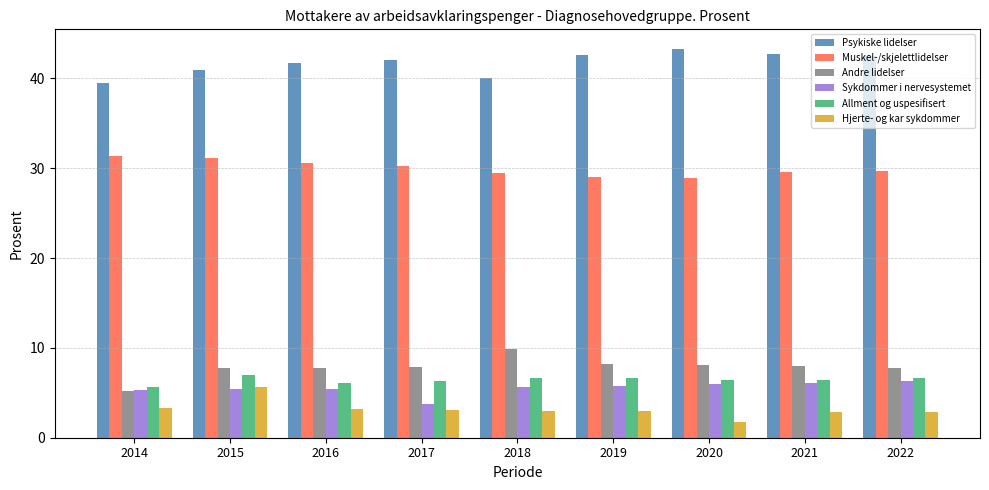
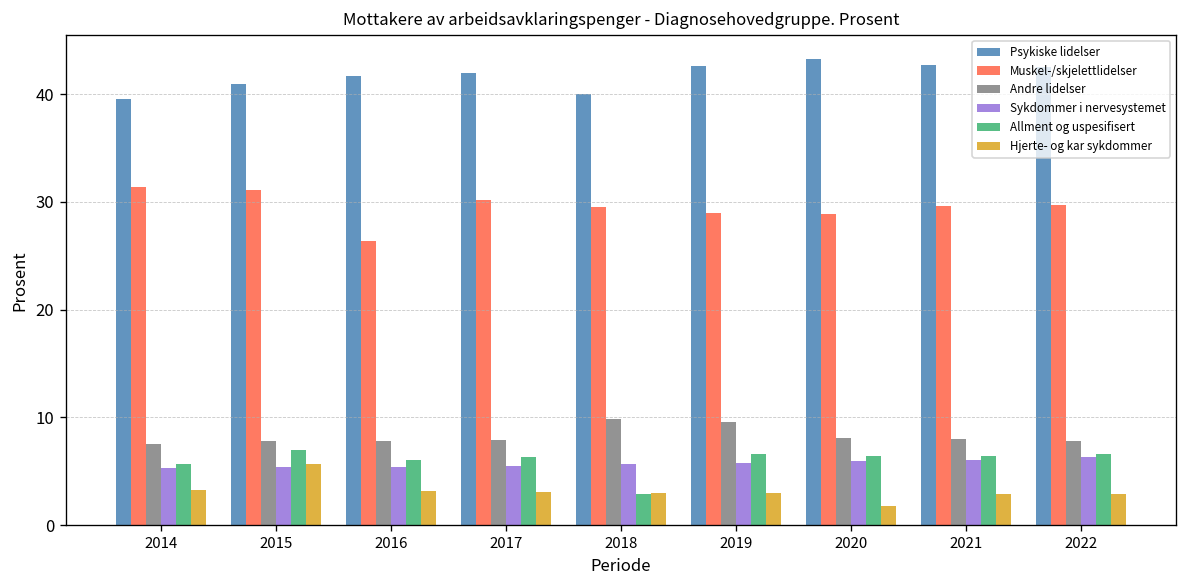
  {
    "Psykiske lidelser": {
      "2014": 40,
      "2015": 41,
      "2016": 42,
      "2017": 42,
      "2018": 40,
      "2019": 43,
      "2020": 43,
      "2021": 43
    },
    "Muskel-/skjelettlidelser": {
      "2014": 31,
      "2015": 31,
-     "2016": 31,
+     "2016": 26,
      "2017": 30,
      "2018": 30,
      "2019": 29,
      "2020": 29,
      "2021": 30,
      "2022": 30
    },
    "Andre lidelser": {
-     "2014": 5,
+     "2014": 8,
      "2015": 8,
      "2016": 8,
      "2017": 8,
      "2018": 10,
-     "2019": 8,
+     "2019": 10,
      "2020": 8,
      "2021": 8,
      "2022": 8
    },
    "Sykdommer i nervesystemet": {
      "2014": 5,
      "2015": 5,
      "2016": 5,
-     "2017": 4,
+     "2017": 6,
      "2018": 6,
      "2019": 6,
      "2020": 6,
      "2021": 6,
      "2022": 6
    },
    "Allment og uspesifisert": {
      "2014": 6,
      "2015": 7,
      "2016": 6,
      "2017": 6,
-     "2018": 7,
+     "2018": 3,
      "2019": 7,
      "2020": 6,
      "2021": 6,
      "2022": 7
    },
    "Hjerte- og kar sykdommer": {
      "2014": 3,
      "2015": 6,
      "2016": 3,
      "2017": 3,
      "2018": 3,
      "2019": 3,
      "2020": 2,
      "2021": 3,
      "2022": 3
    }
  }
